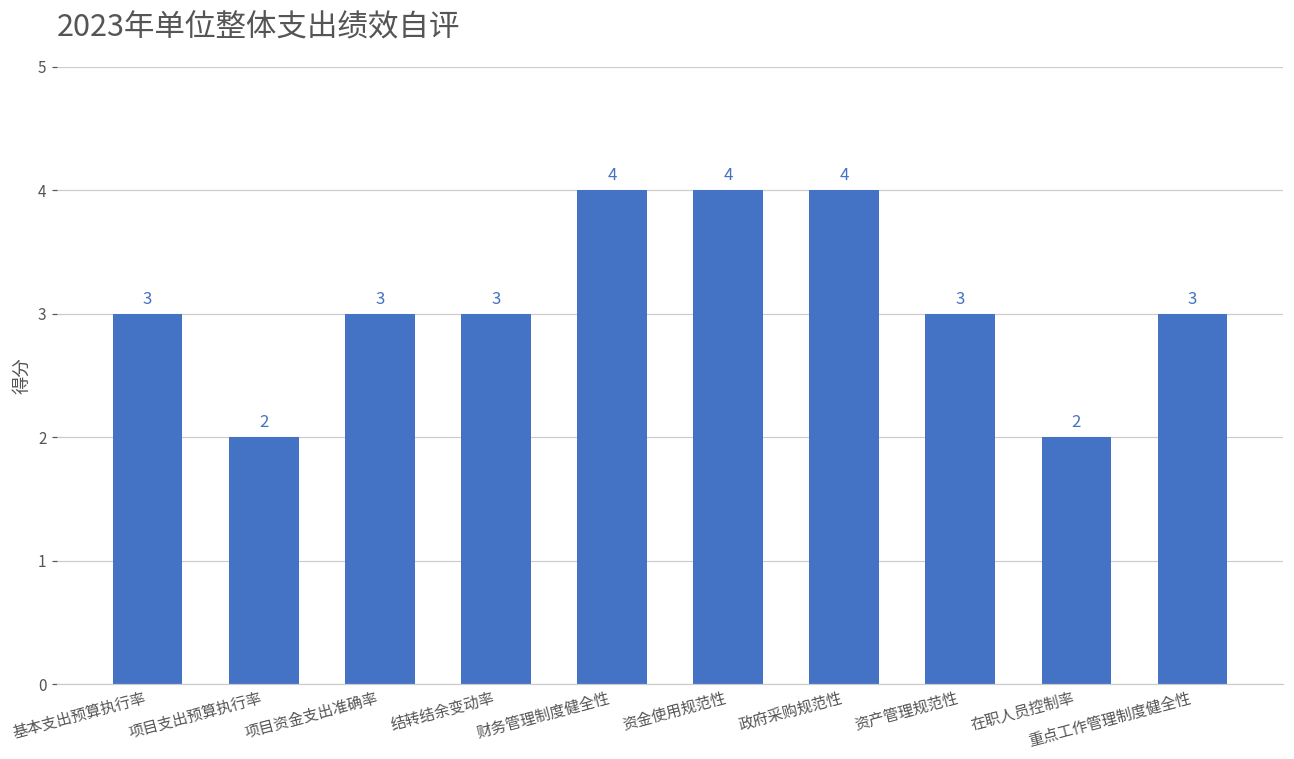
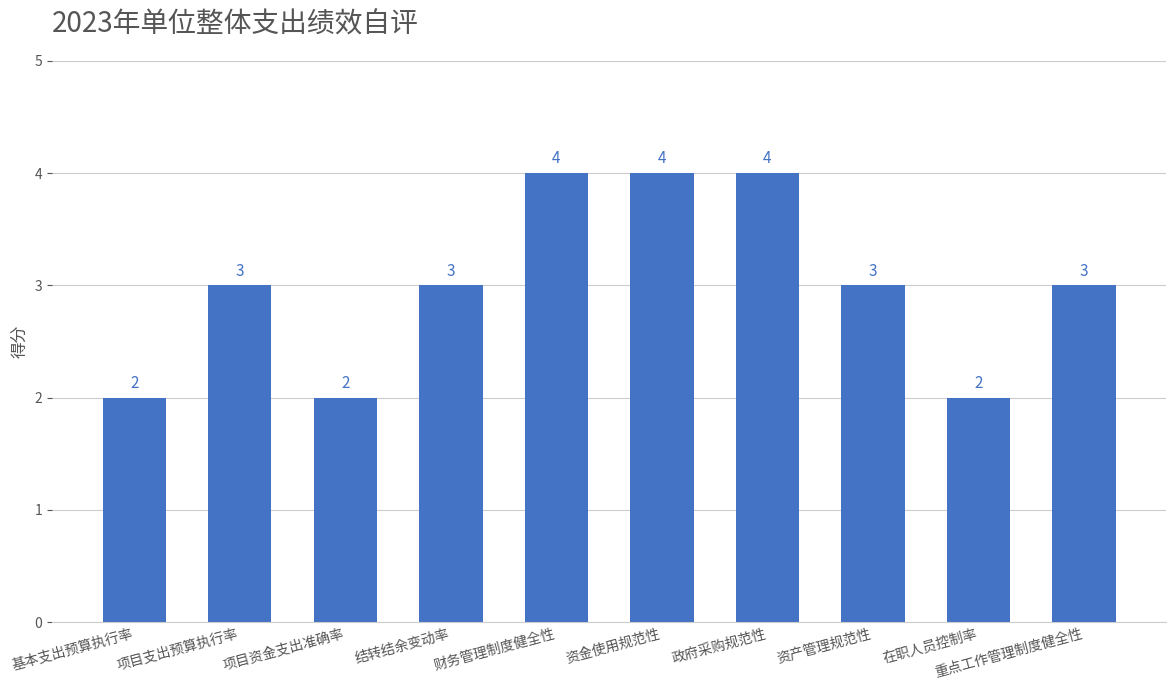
  {
-   "基本支出预算执行率": 3,
-   "项目支出预算执行率": 2,
-   "项目资金支出准确率": 3,
+   "基本支出预算执行率": 2,
+   "项目支出预算执行率": 3,
+   "项目资金支出准确率": 2,
    "结转结余变动率": 3,
    "财务管理制度健全性": 4,
    "资金使用规范性": 4,
    "政府采购规范性": 4,
    "资产管理规范性": 3,
    "在职人员控制率": 2,
    "重点工作管理制度健全性": 3
  }
